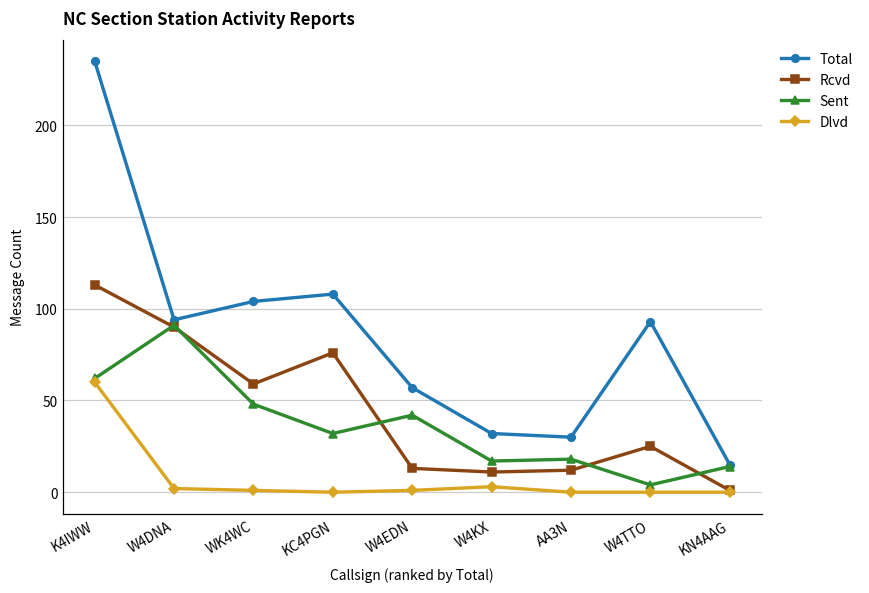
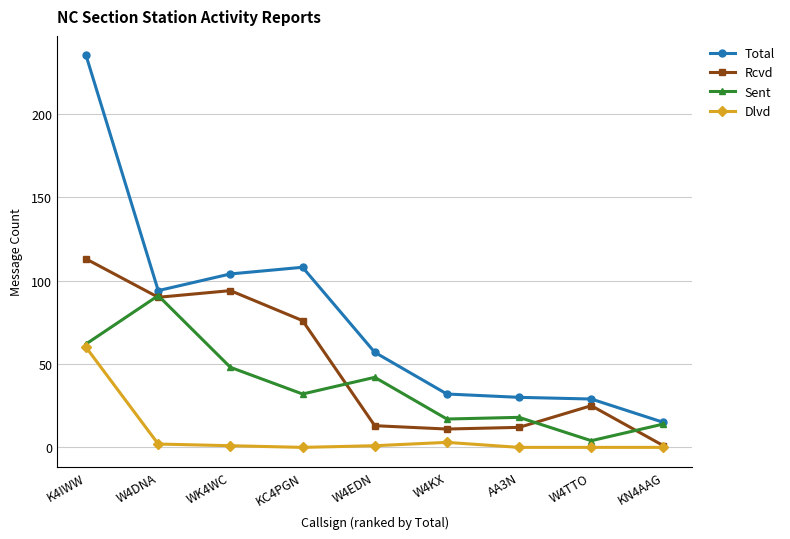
  {
    "Total": {
      "K4IWW": 235,
      "W4DNA": 94,
      "WK4WC": 104,
      "KC4PGN": 108,
      "W4EDN": 57,
      "W4KX": 32,
      "AA3N": 30,
-     "W4TTO": 93
+     "W4TTO": 29
    },
    "Rcvd": {
      "K4IWW": 113,
-     "WK4WC": 59,
+     "WK4WC": 94,
      "KC4PGN": 76,
      "W4EDN": 13,
      "W4KX": 11,
      "AA3N": 12,
      "W4TTO": 25
    },
    "Sent": {
      "K4IWW": 62,
      "WK4WC": 48,
      "KC4PGN": 32,
      "W4EDN": 42,
      "W4KX": 17,
      "AA3N": 18,
      "W4TTO": 4
    },
    "Dlvd": {
      "K4IWW": 60,
      "W4DNA": 2,
      "WK4WC": 1,
      "KC4PGN": 0,
      "W4EDN": 1,
      "W4KX": 3,
      "AA3N": 0,
      "W4TTO": 0
    }
  }
